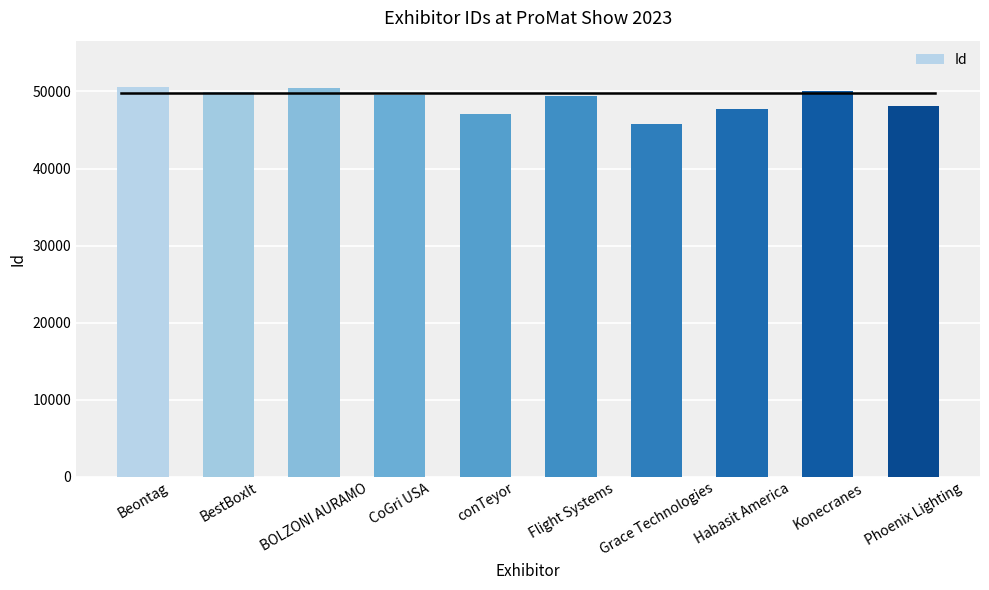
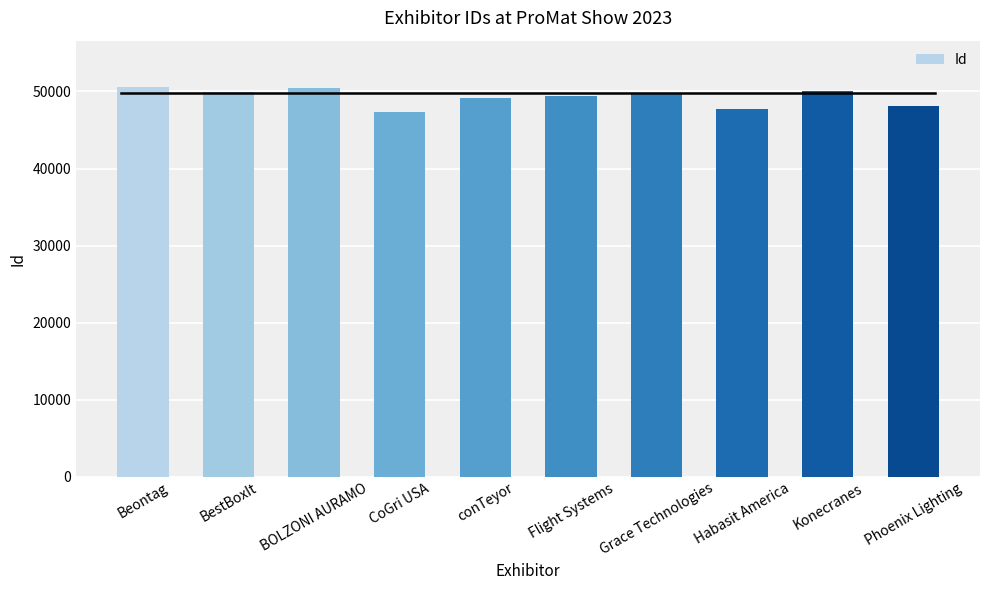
  {
    "Beontag": 51000,
    "BestBoxIt": 50000,
    "BOLZONI AURAMO": 50000,
-   "CoGri USA": 50000,
-   "conTeyor": 47000,
+   "CoGri USA": 47000,
+   "conTeyor": 49000,
    "Flight Systems": 49000,
-   "Grace Technologies": 46000,
+   "Grace Technologies": 50000,
    "Habasit America": 48000,
    "Konecranes": 50000,
    "Phoenix Lighting": 48000
  }
